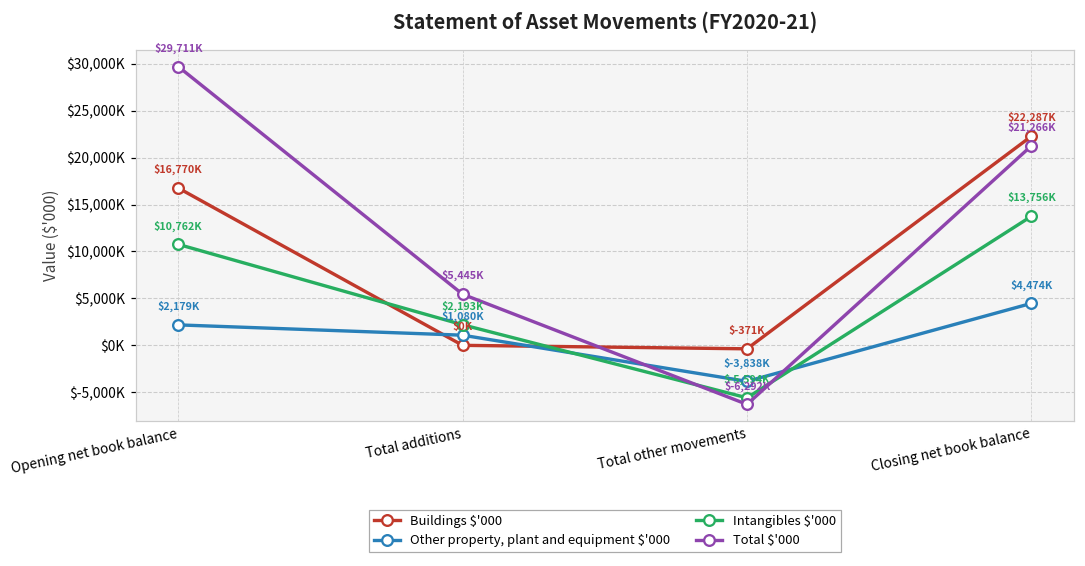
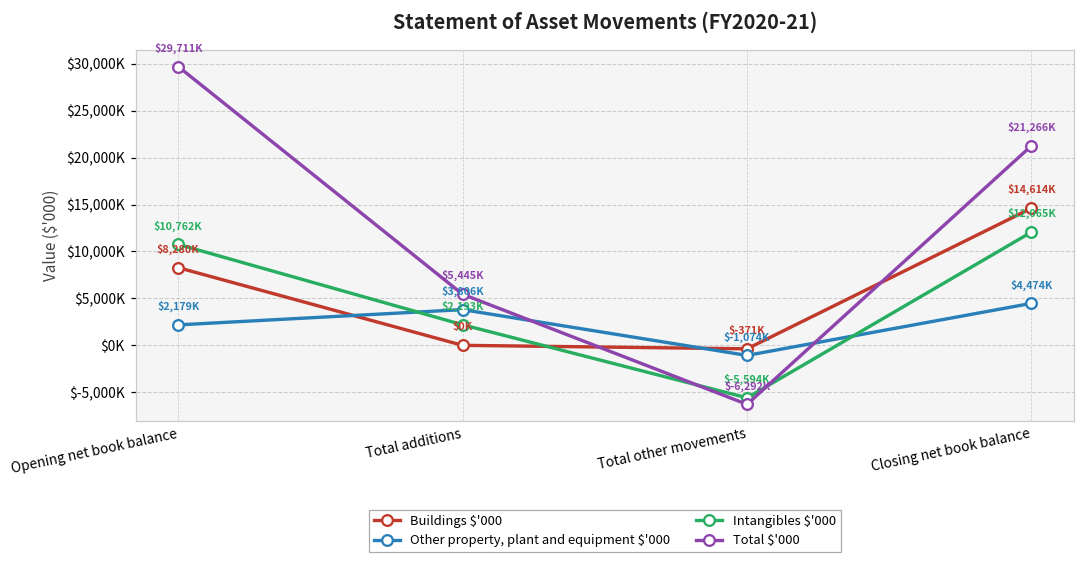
  {
    "Buildings $'000": {
-     "Opening net book balance": "$16,770K",
-     "Closing net book balance": "$22,287K"
+     "Opening net book balance": "$8,280K",
+     "Closing net book balance": "$14,614K"
    },
    "Other property, plant and equipment $'000": {
      "Opening net book balance": "$2,179K",
-     "Total additions": "$1,080K",
-     "Total other movements": "$-3,838K",
+     "Total additions": "$3,806K",
+     "Total other movements": "$-1,074K",
      "Closing net book balance": "$4,474K"
    },
    "Intangibles $'000": {
      "Opening net book balance": "$10,762K",
-     "Closing net book balance": "$13,756K"
+     "Closing net book balance": "$12,065K"
    },
    "Total $'000": {
      "Opening net book balance": "$29,711K",
      "Total additions": "$5,445K",
      "Closing net book balance": "$21,266K"
    }
  }
